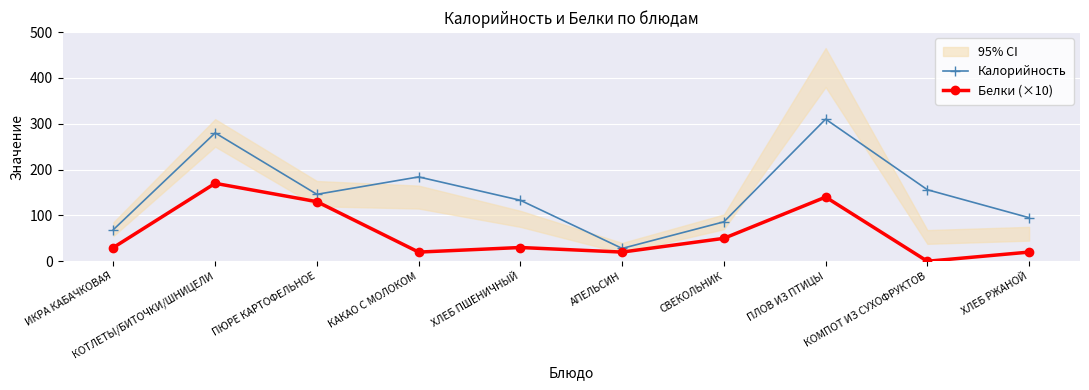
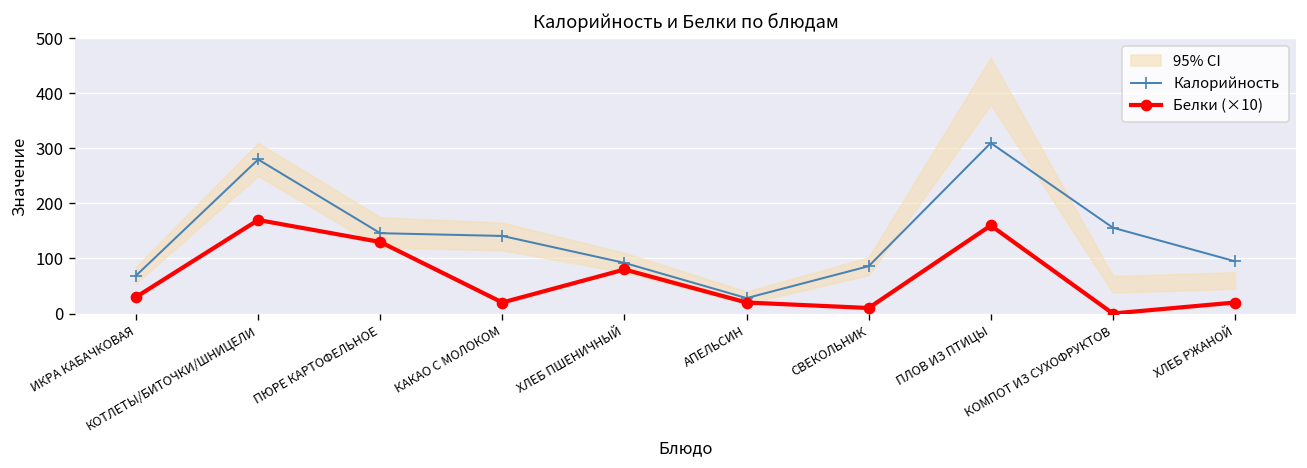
  {
    "Калорийность": {
      "ИКРА КАБАЧКОВАЯ": 70,
      "КОТЛЕТЫ/БИТОЧКИ/ШНИЦЕЛИ": 280,
      "ПЮРЕ КАРТОФЕЛЬНОЕ": 150,
-     "КАКАО С МОЛОКОМ": 180,
-     "ХЛЕБ ПШЕНИЧНЫЙ": 130,
+     "КАКАО С МОЛОКОМ": 140,
+     "ХЛЕБ ПШЕНИЧНЫЙ": 90,
      "АПЕЛЬСИН": 30,
      "СВЕКОЛЬНИК": 90,
      "ПЛОВ ИЗ ПТИЦЫ": 310,
      "КОМПОТ ИЗ СУХОФРУКТОВ": 160,
      "ХЛЕБ РЖАНОЙ": 100
    },
    "Белки (×10)": {
      "ИКРА КАБАЧКОВАЯ": 30,
      "КОТЛЕТЫ/БИТОЧКИ/ШНИЦЕЛИ": 170,
      "ПЮРЕ КАРТОФЕЛЬНОЕ": 130,
      "КАКАО С МОЛОКОМ": 20,
-     "ХЛЕБ ПШЕНИЧНЫЙ": 30,
+     "ХЛЕБ ПШЕНИЧНЫЙ": 80,
      "АПЕЛЬСИН": 20,
-     "СВЕКОЛЬНИК": 50,
-     "ПЛОВ ИЗ ПТИЦЫ": 140,
+     "СВЕКОЛЬНИК": 10,
+     "ПЛОВ ИЗ ПТИЦЫ": 160,
      "КОМПОТ ИЗ СУХОФРУКТОВ": 0,
      "ХЛЕБ РЖАНОЙ": 20
    }
  }
